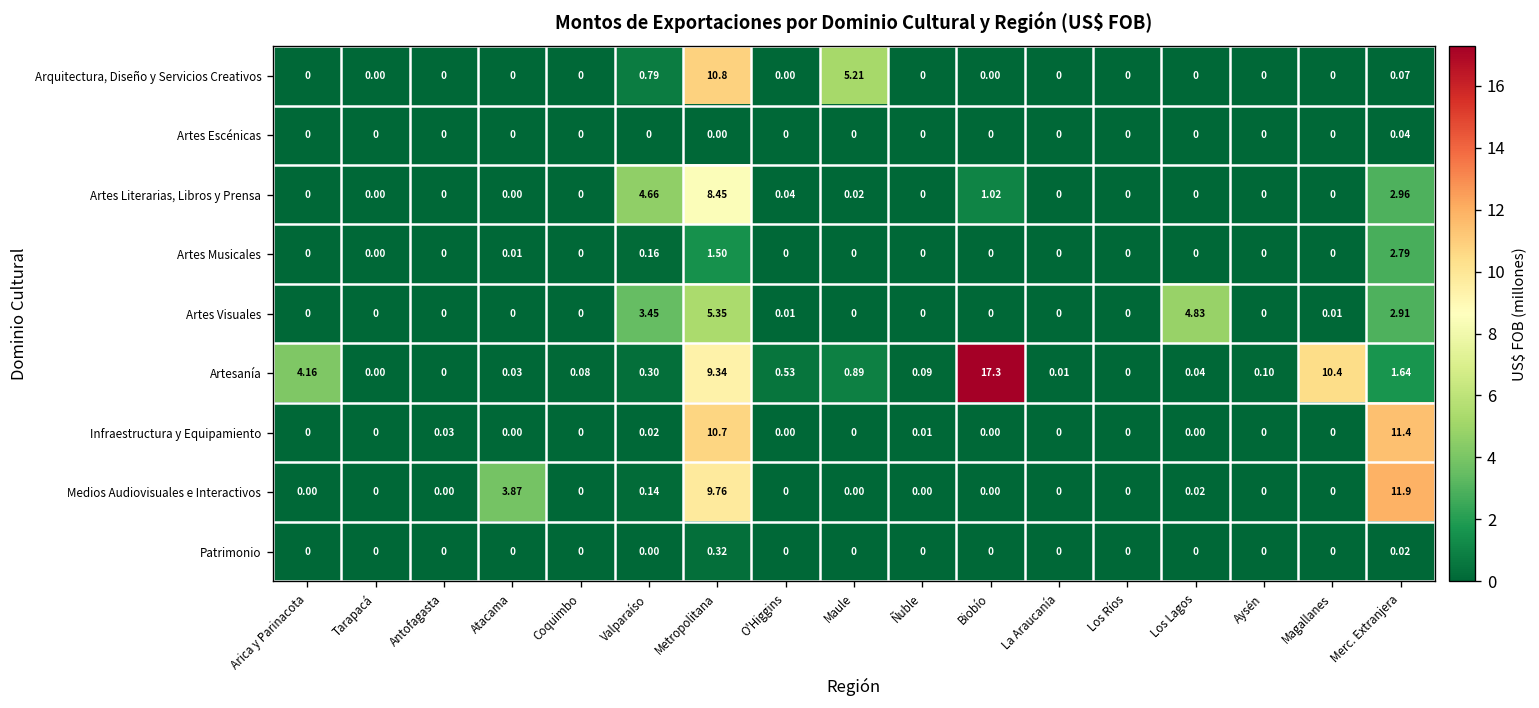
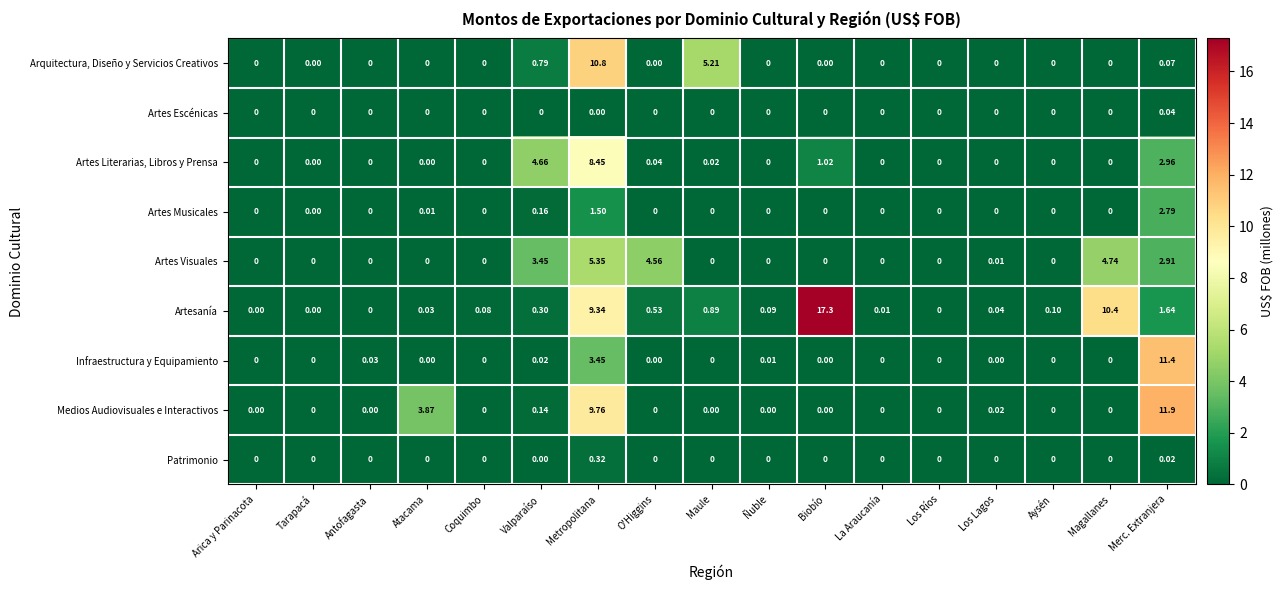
  {
    "Arquitectura, Diseño y Servicios Creativos": {
      "Arica y Parinacota": 0,
      "Tarapacá": 0.00,
      "Antofagasta": 0,
      "Atacama": 0,
      "Coquimbo": 0,
      "Valparaíso": 0.79,
      "Metropolitana": 10.8,
      "O'Higgins": 0.00,
      "Maule": 5.21,
      "Ñuble": 0,
      "Biobío": 0.00,
      "La Araucanía": 0,
      "Los Ríos": 0,
      "Los Lagos": 0,
      "Aysén": 0,
      "Magallanes": 0,
      "Merc. Extranjera": 0.07
    },
    "Artes Escénicas": {
      "Arica y Parinacota": 0,
      "Tarapacá": 0,
      "Antofagasta": 0,
      "Atacama": 0,
      "Coquimbo": 0,
      "Valparaíso": 0,
      "Metropolitana": 0.00,
      "O'Higgins": 0,
      "Maule": 0,
      "Ñuble": 0,
      "Biobío": 0,
      "La Araucanía": 0,
      "Los Ríos": 0,
      "Los Lagos": 0,
      "Aysén": 0,
      "Magallanes": 0,
      "Merc. Extranjera": 0.04
    },
    "Artes Literarias, Libros y Prensa": {
      "Arica y Parinacota": 0,
      "Tarapacá": 0.00,
      "Antofagasta": 0,
      "Atacama": 0.00,
      "Coquimbo": 0,
      "Valparaíso": 4.66,
      "Metropolitana": 8.45,
      "O'Higgins": 0.04,
      "Maule": 0.02,
      "Ñuble": 0,
      "Biobío": 1.02,
      "La Araucanía": 0,
      "Los Ríos": 0,
      "Los Lagos": 0,
      "Aysén": 0,
      "Magallanes": 0,
      "Merc. Extranjera": 2.96
    },
    "Artes Musicales": {
      "Arica y Parinacota": 0,
      "Tarapacá": 0.00,
      "Antofagasta": 0,
      "Atacama": 0.01,
      "Coquimbo": 0,
      "Valparaíso": 0.16,
      "Metropolitana": 1.50,
      "O'Higgins": 0,
      "Maule": 0,
      "Ñuble": 0,
      "Biobío": 0,
      "La Araucanía": 0,
      "Los Ríos": 0,
      "Los Lagos": 0,
      "Aysén": 0,
      "Magallanes": 0,
      "Merc. Extranjera": 2.79
    },
    "Artes Visuales": {
      "Arica y Parinacota": 0,
      "Tarapacá": 0,
      "Antofagasta": 0,
      "Atacama": 0,
      "Coquimbo": 0,
      "Valparaíso": 3.45,
      "Metropolitana": 5.35,
-     "O'Higgins": 0.01,
+     "O'Higgins": 4.56,
      "Maule": 0,
      "Ñuble": 0,
      "Biobío": 0,
      "La Araucanía": 0,
      "Los Ríos": 0,
-     "Los Lagos": 4.83,
+     "Los Lagos": 0.01,
      "Aysén": 0,
-     "Magallanes": 0.01,
+     "Magallanes": 4.74,
      "Merc. Extranjera": 2.91
    },
    "Artesanía": {
-     "Arica y Parinacota": 4.16,
+     "Arica y Parinacota": 0.00,
      "Tarapacá": 0.00,
      "Antofagasta": 0,
      "Atacama": 0.03,
      "Coquimbo": 0.08,
      "Valparaíso": 0.30,
      "Metropolitana": 9.34,
      "O'Higgins": 0.53,
      "Maule": 0.89,
      "Ñuble": 0.09,
      "Biobío": 17.3,
      "La Araucanía": 0.01,
      "Los Ríos": 0,
      "Los Lagos": 0.04,
      "Aysén": 0.10,
      "Magallanes": 10.4,
      "Merc. Extranjera": 1.64
    },
    "Infraestructura y Equipamiento": {
      "Arica y Parinacota": 0,
      "Tarapacá": 0,
      "Antofagasta": 0.03,
      "Atacama": 0.00,
      "Coquimbo": 0,
      "Valparaíso": 0.02,
-     "Metropolitana": 10.7,
+     "Metropolitana": 3.45,
      "O'Higgins": 0.00,
      "Maule": 0,
      "Ñuble": 0.01,
      "Biobío": 0.00,
      "La Araucanía": 0,
      "Los Ríos": 0,
      "Los Lagos": 0.00,
      "Aysén": 0,
      "Magallanes": 0,
      "Merc. Extranjera": 11.4
    },
    "Medios Audiovisuales e Interactivos": {
      "Arica y Parinacota": 0.00,
      "Tarapacá": 0,
      "Antofagasta": 0.00,
      "Atacama": 3.87,
      "Coquimbo": 0,
      "Valparaíso": 0.14,
      "Metropolitana": 9.76,
      "O'Higgins": 0,
      "Maule": 0.00,
      "Ñuble": 0.00,
      "Biobío": 0.00,
      "La Araucanía": 0,
      "Los Ríos": 0,
      "Los Lagos": 0.02,
      "Aysén": 0,
      "Magallanes": 0,
      "Merc. Extranjera": 11.9
    },
    "Patrimonio": {
      "Arica y Parinacota": 0,
      "Tarapacá": 0,
      "Antofagasta": 0,
      "Atacama": 0,
      "Coquimbo": 0,
      "Valparaíso": 0.00,
      "Metropolitana": 0.32,
      "O'Higgins": 0,
      "Maule": 0,
      "Ñuble": 0,
      "Biobío": 0,
      "La Araucanía": 0,
      "Los Ríos": 0,
      "Los Lagos": 0,
      "Aysén": 0,
      "Magallanes": 0,
      "Merc. Extranjera": 0.02
    }
  }
